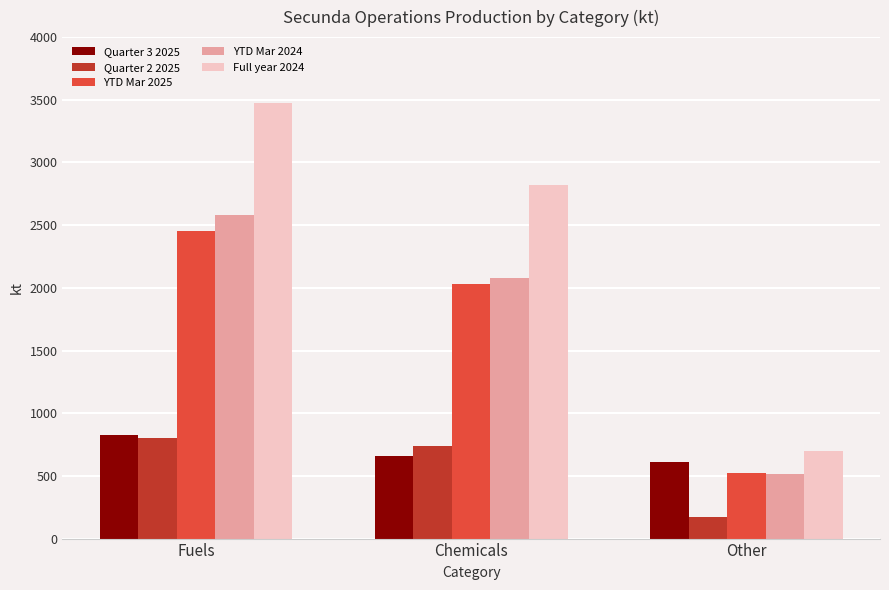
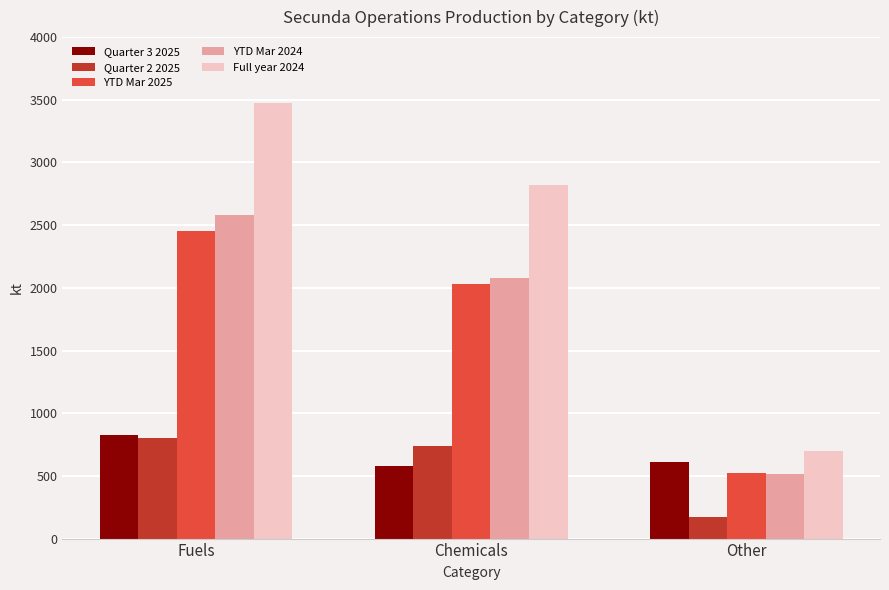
  {
    "Quarter 3 2025": {
      "Fuels": 830,
-     "Chemicals": 660,
+     "Chemicals": 580,
      "Other": 610
    }
  }
